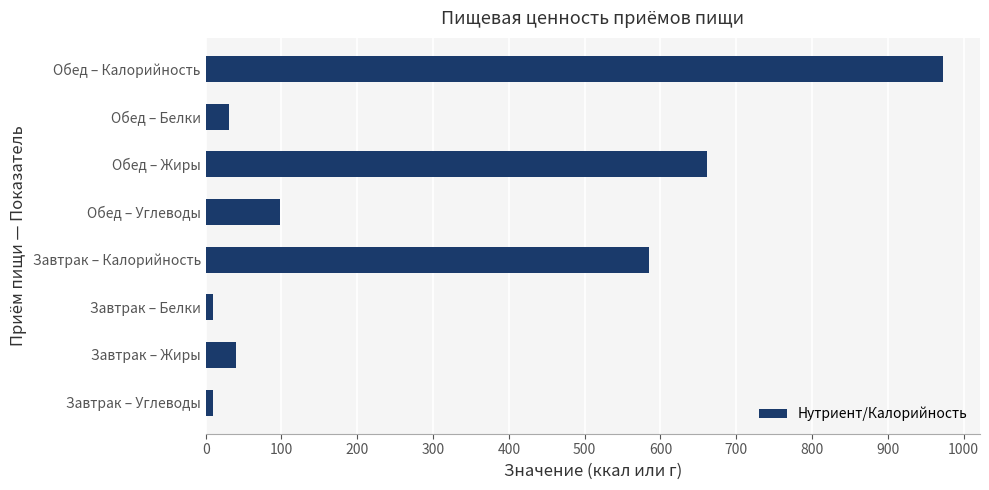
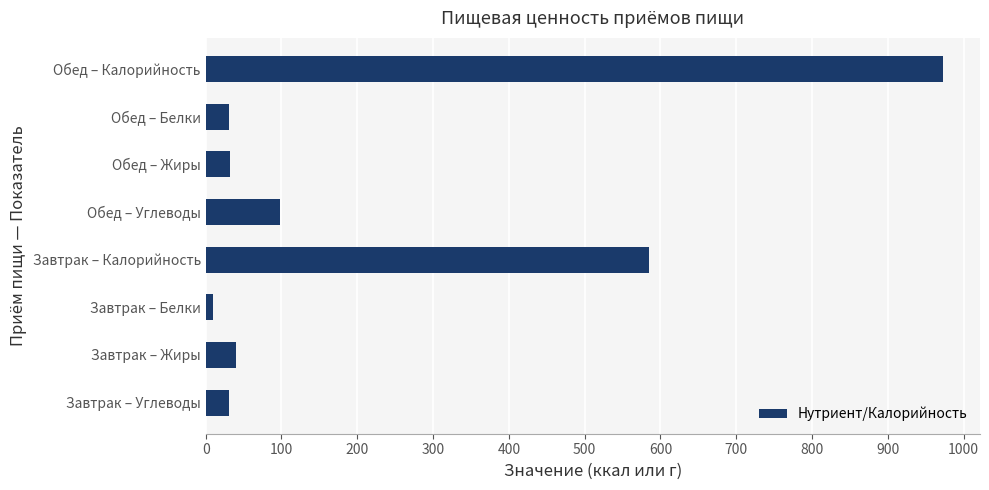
  {
    "Обед – Калорийность": 970,
    "Обед – Белки": 30,
-   "Обед – Жиры": 660,
+   "Обед – Жиры": 30,
    "Обед – Углеводы": 100,
    "Завтрак – Калорийность": 590,
    "Завтрак – Белки": 10,
    "Завтрак – Жиры": 40,
-   "Завтрак – Углеводы": 10
+   "Завтрак – Углеводы": 30
  }
